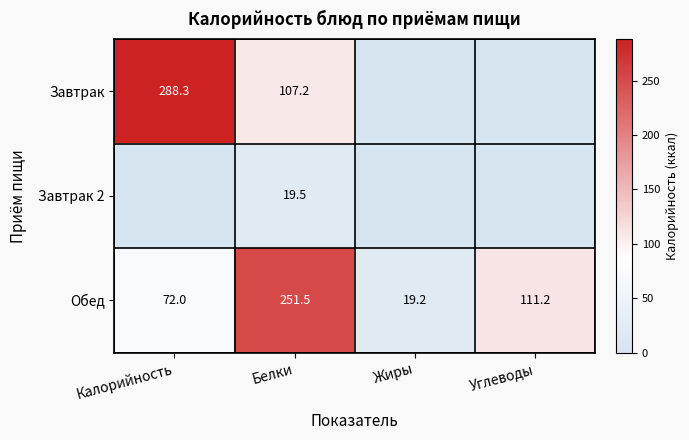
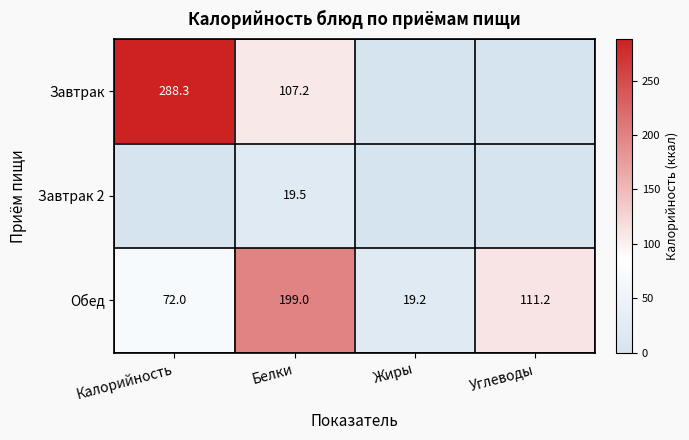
  {
    "Завтрак": {
      "Калорийность": 288.3,
      "Белки": 107.2
    },
    "Завтрак 2": {
      "Белки": 19.5
    },
    "Обед": {
      "Калорийность": 72.0,
-     "Белки": 251.5,
+     "Белки": 199.0,
      "Жиры": 19.2,
      "Углеводы": 111.2
    }
  }
